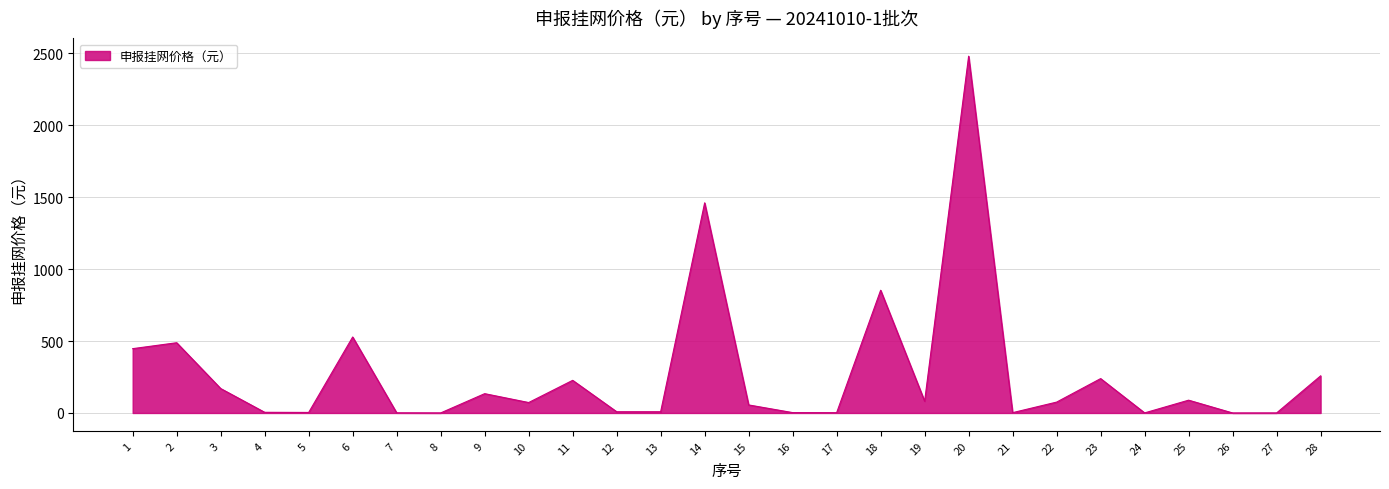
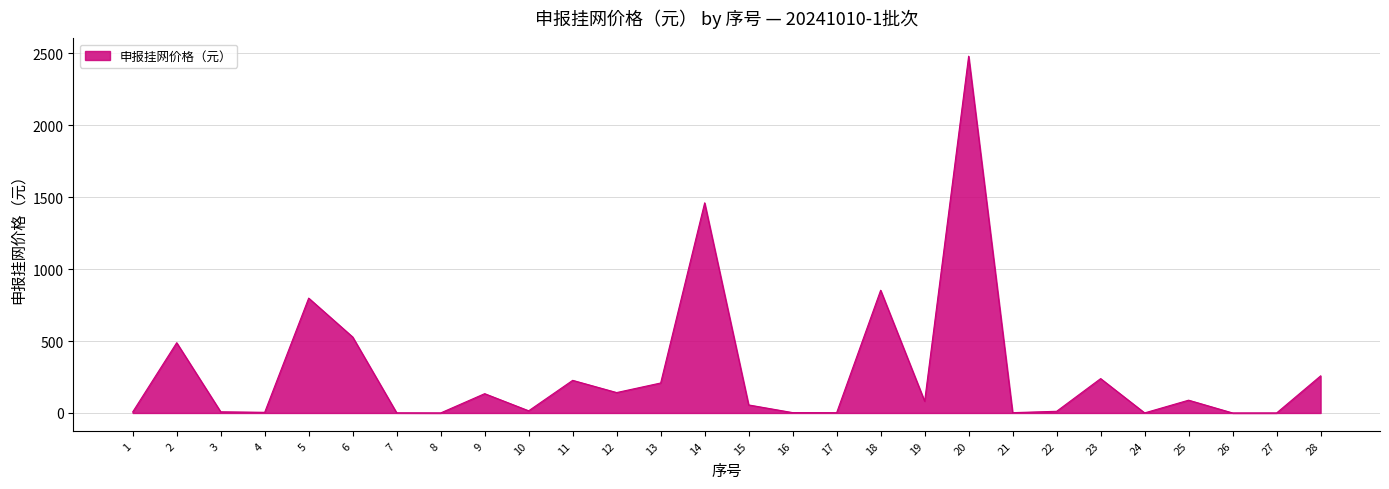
  {
-   "1": 450,
+   "1": 10,
    "2": 490,
-   "3": 170,
+   "3": 10,
    "4": 0,
-   "5": 0,
+   "5": 800,
    "6": 530,
    "7": 0,
    "8": 0,
    "9": 130,
-   "10": 70,
+   "10": 20,
    "11": 230,
-   "12": 10,
-   "13": 10,
+   "12": 140,
+   "13": 210,
    "14": 1460,
    "15": 60,
    "16": 0,
    "17": 0,
    "18": 850,
    "19": 80,
    "20": 2480,
    "21": 0,
-   "22": 80,
+   "22": 10,
    "23": 240,
    "24": 0,
    "25": 90,
    "26": 0,
    "27": 0,
    "28": 260
  }
